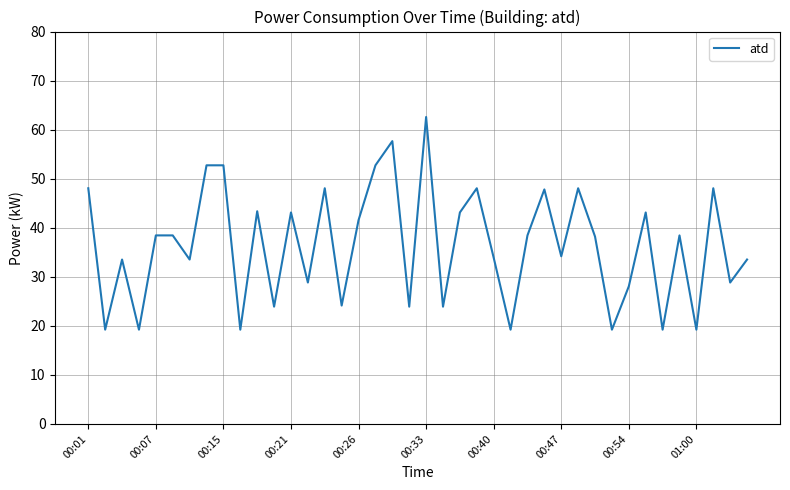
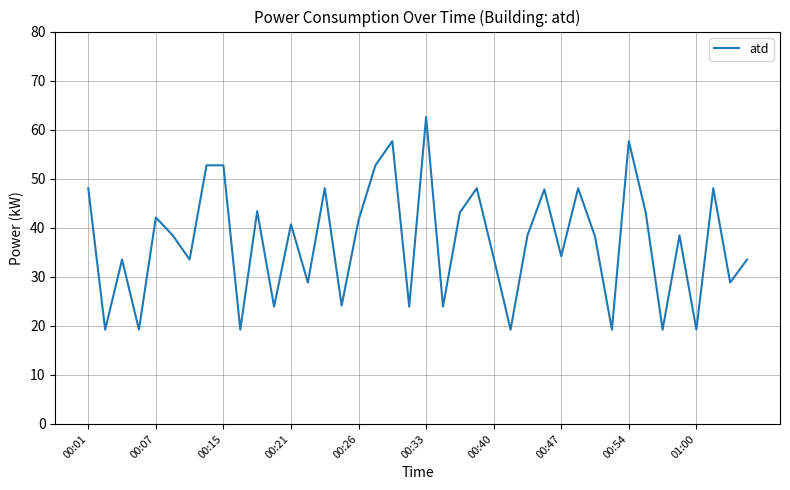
  {
    "00:01": 48,
-   "00:07": 38,
+   "00:07": 42,
    "00:15": 53,
-   "00:21": 43,
+   "00:21": 41,
    "00:26": 42,
    "00:33": 63,
    "00:40": 34,
    "00:47": 34,
-   "00:54": 28,
+   "00:54": 58,
    "01:00": 19
  }
